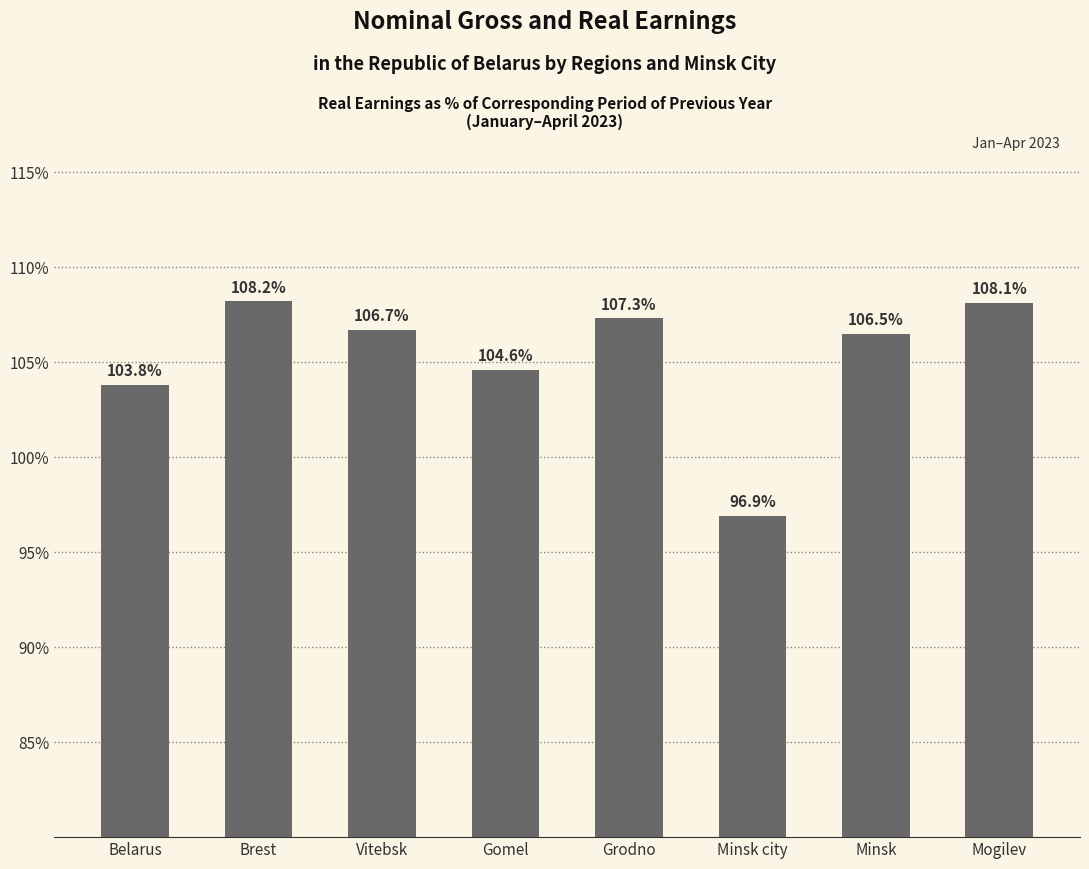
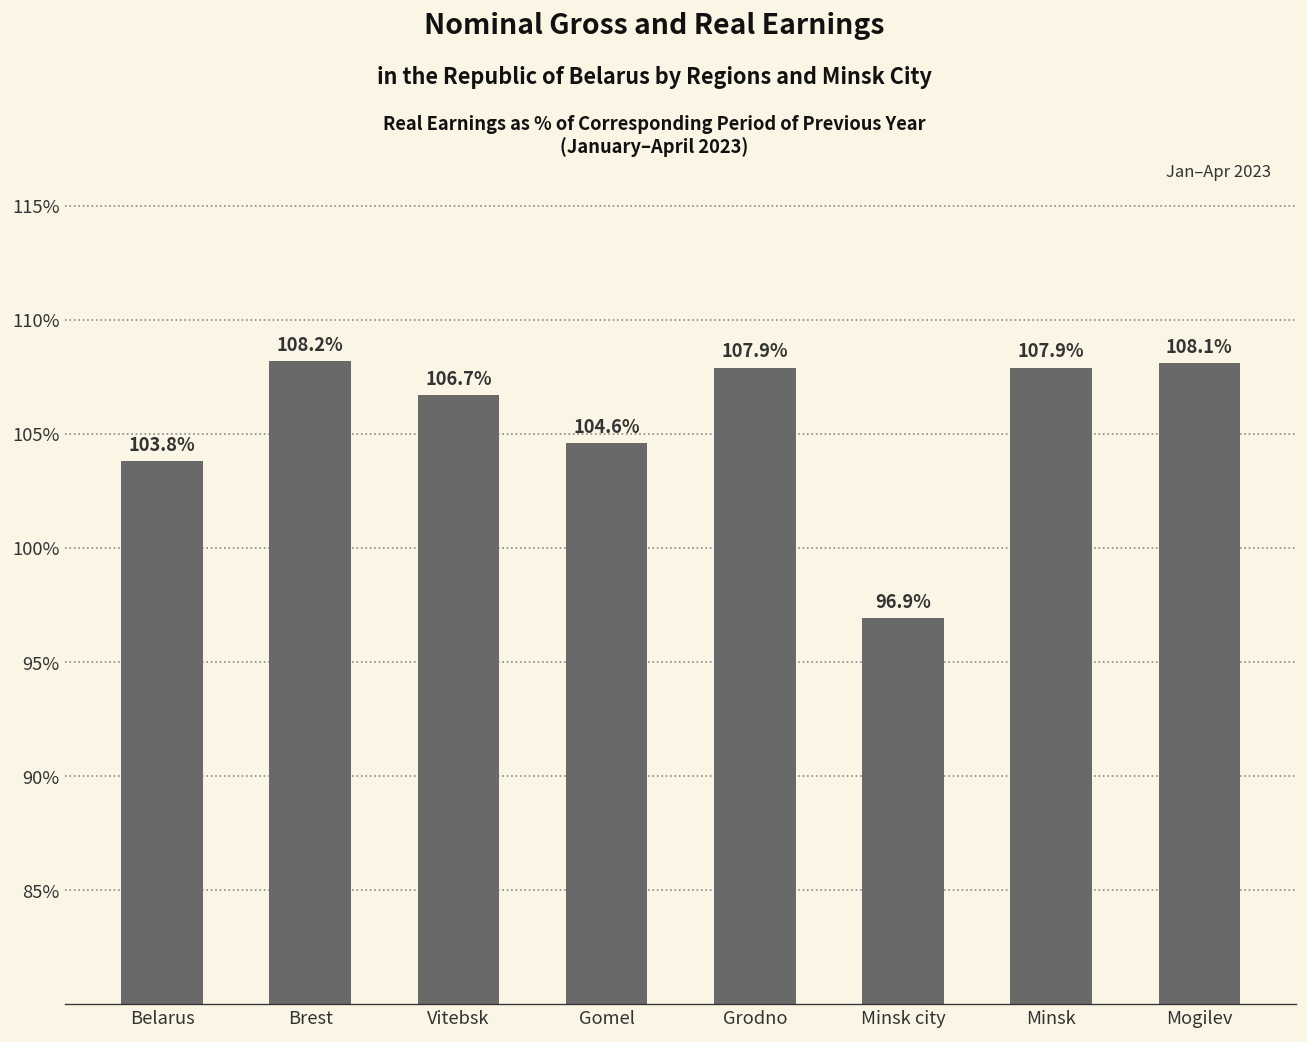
  {
    "Belarus": "103.8%",
    "Brest": "108.2%",
    "Vitebsk": "106.7%",
    "Gomel": "104.6%",
-   "Grodno": "107.3%",
+   "Grodno": "107.9%",
    "Minsk city": "96.9%",
-   "Minsk": "106.5%",
+   "Minsk": "107.9%",
    "Mogilev": "108.1%"
  }
